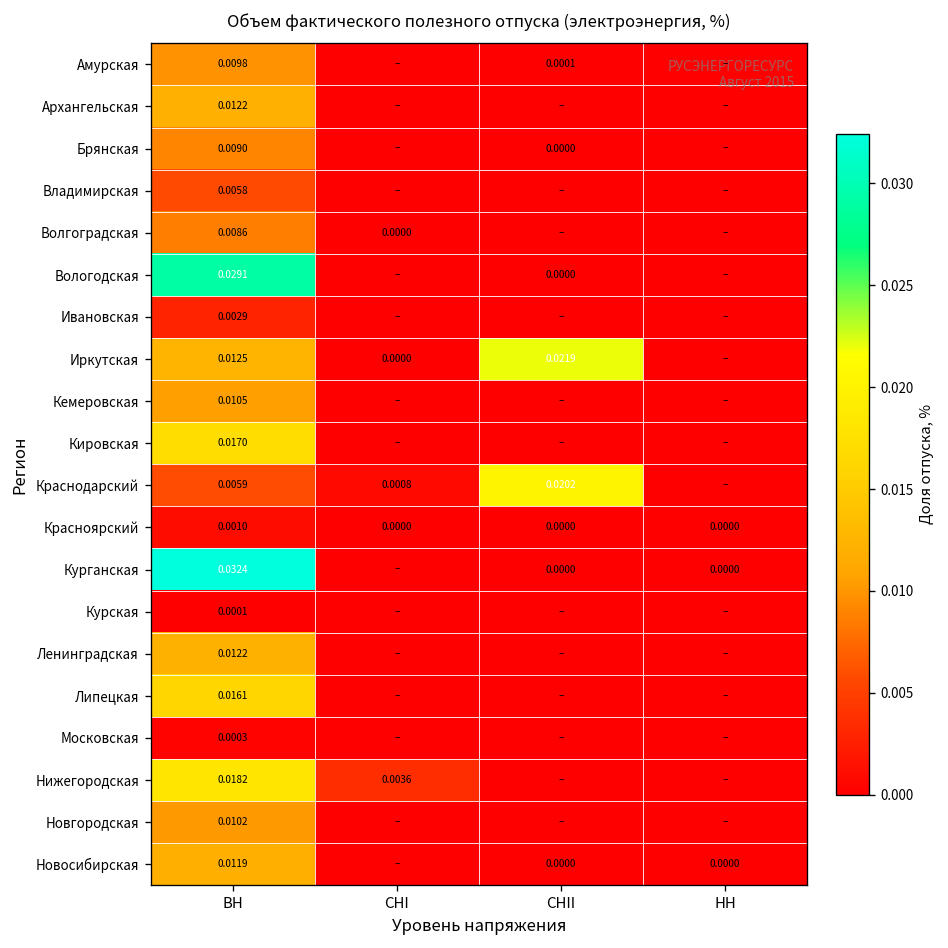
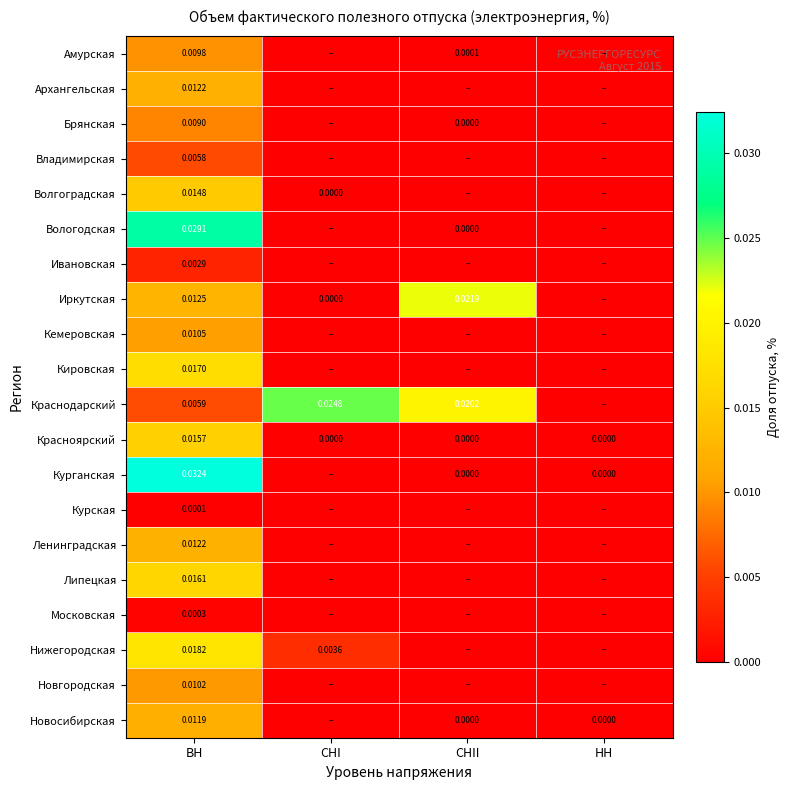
  {
    "Амурская": {
      "ВН": 0.0098,
      "СНII": 0.0001,
      "НН": 2015
    },
    "Архангельская": {
      "ВН": 0.0122
    },
    "Брянская": {
      "ВН": 0.0090,
      "СНII": 0.0000
    },
    "Владимирская": {
      "ВН": 0.0058
    },
    "Волгоградская": {
-     "ВН": 0.0086,
+     "ВН": 0.0148,
      "СНI": 0.0000
    },
    "Вологодская": {
      "ВН": 0.0291,
      "СНII": 0.0000
    },
    "Ивановская": {
      "ВН": 0.0029
    },
    "Иркутская": {
      "ВН": 0.0125,
      "СНI": 0.0000,
      "СНII": 0.0219
    },
    "Кемеровская": {
      "ВН": 0.0105
    },
    "Кировская": {
      "ВН": 0.0170
    },
    "Краснодарский": {
      "ВН": 0.0059,
-     "СНI": 0.0008,
+     "СНI": 0.0248,
      "СНII": 0.0202
    },
    "Красноярский": {
-     "ВН": 0.0010,
+     "ВН": 0.0157,
      "СНI": 0.0000,
      "СНII": 0.0000,
      "НН": 0.0000
    },
    "Курганская": {
      "ВН": 0.0324,
      "СНII": 0.0000,
      "НН": 0.0000
    },
    "Курская": {
      "ВН": 0.0001
    },
    "Ленинградская": {
      "ВН": 0.0122
    },
    "Липецкая": {
      "ВН": 0.0161
    },
    "Московская": {
      "ВН": 0.0003
    },
    "Нижегородская": {
      "ВН": 0.0182,
      "СНI": 0.0036
    },
    "Новгородская": {
      "ВН": 0.0102
    },
    "Новосибирская": {
      "ВН": 0.0119,
      "СНII": 0.0000,
      "НН": 0.0000
    }
  }
